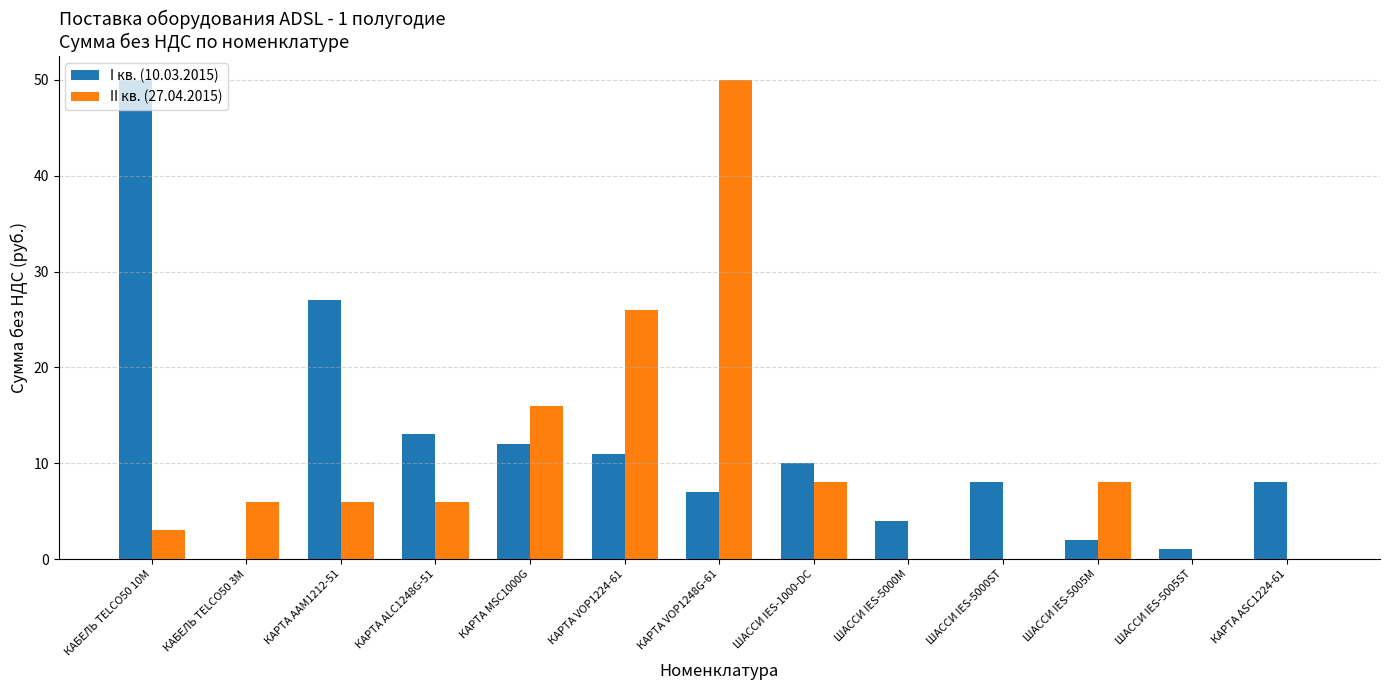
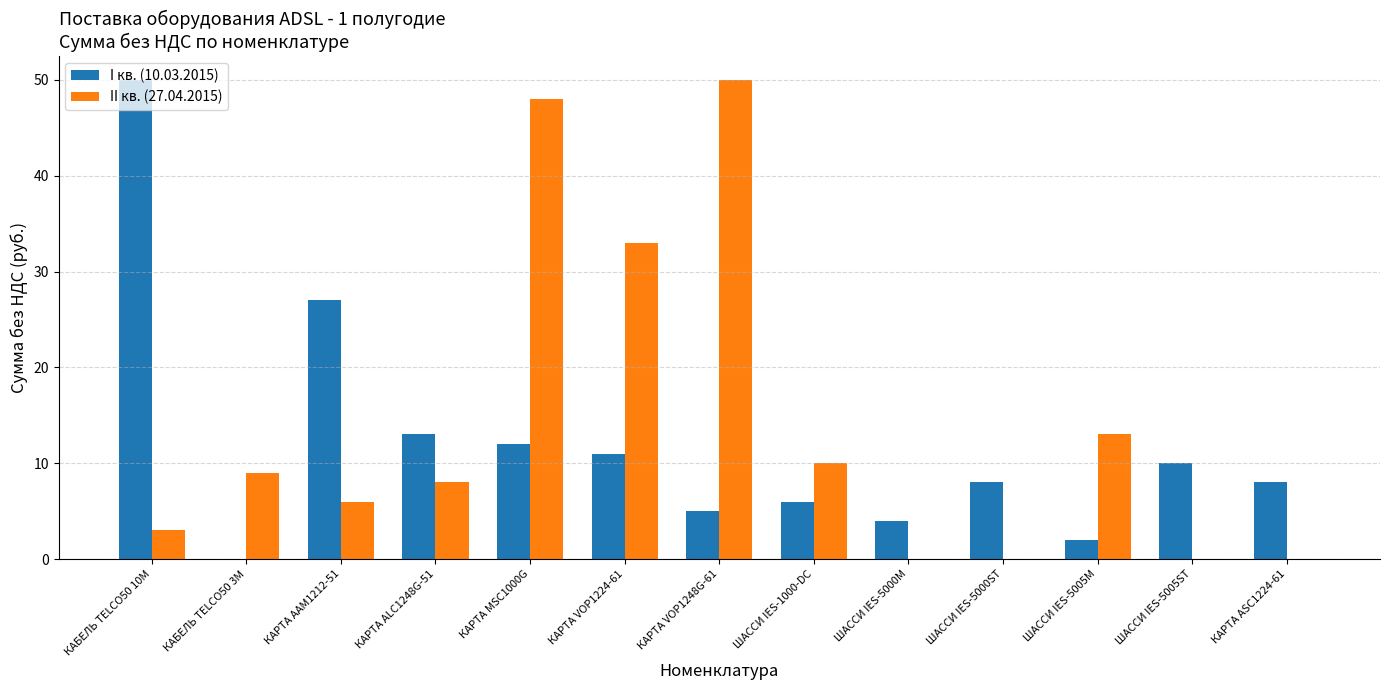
  {
    "I кв. (10.03.2015)": {
      "КАБЕЛЬ TELCO50 3M": 0,
      "КАРТА AAM1212-51": 27,
      "КАРТА ALC1248G-51": 13,
      "КАРТА MSC1000G": 12,
      "КАРТА VOP1224-61": 11,
-     "КАРТА VOP1248G-61": 7,
-     "ШАССИ IES-1000-DC": 10,
+     "КАРТА VOP1248G-61": 5,
+     "ШАССИ IES-1000-DC": 6,
      "ШАССИ IES-5000M": 4,
      "ШАССИ IES-5000ST": 8,
      "ШАССИ IES-5005M": 2,
-     "ШАССИ IES-5005ST": 1,
+     "ШАССИ IES-5005ST": 10,
      "КАРТА ASC1224-61": 8
    },
    "II кв. (27.04.2015)": {
      "КАБЕЛЬ TELCO50 10M": 3,
-     "КАБЕЛЬ TELCO50 3M": 6,
+     "КАБЕЛЬ TELCO50 3M": 9,
      "КАРТА AAM1212-51": 6,
-     "КАРТА ALC1248G-51": 6,
-     "КАРТА MSC1000G": 16,
-     "КАРТА VOP1224-61": 26,
+     "КАРТА ALC1248G-51": 8,
+     "КАРТА MSC1000G": 48,
+     "КАРТА VOP1224-61": 33,
      "КАРТА VOP1248G-61": 50,
-     "ШАССИ IES-1000-DC": 8,
+     "ШАССИ IES-1000-DC": 10,
      "ШАССИ IES-5000M": 0,
      "ШАССИ IES-5000ST": 0,
-     "ШАССИ IES-5005M": 8,
+     "ШАССИ IES-5005M": 13,
      "ШАССИ IES-5005ST": 0,
      "КАРТА ASC1224-61": 0
    }
  }
